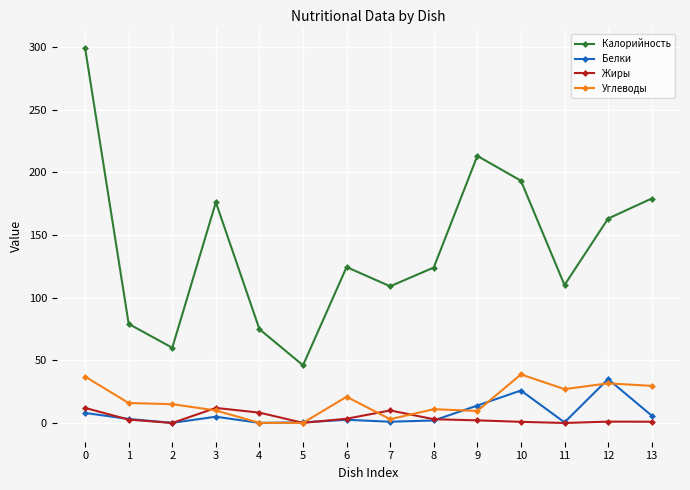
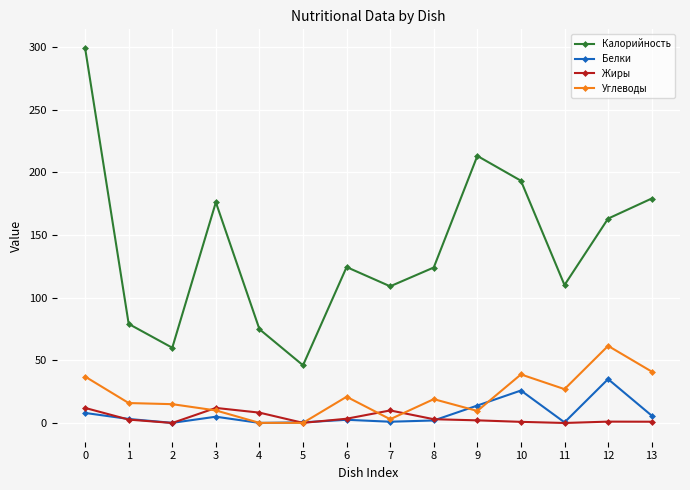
  {
    "Калорийность": {
      "0": 299,
      "1": 79,
      "2": 60,
      "3": 176,
      "4": 75,
      "5": 46,
      "6": 124,
      "7": 109,
      "8": 124,
      "9": 213,
      "10": 193,
      "11": 110,
      "12": 163,
      "13": 179
    },
    "Белки": {
      "0": 8,
      "3": 5,
      "9": 14,
      "10": 26,
      "12": 35,
      "13": 6
    },
    "Жиры": {
      "0": 12,
      "4": 8,
      "7": 10,
      "9": 2,
      "10": 1,
      "12": 1,
      "13": 1
    },
    "Углеводы": {
      "0": 37,
      "1": 16,
      "2": 15,
      "6": 21,
-     "8": 11,
+     "8": 19,
      "9": 10,
      "10": 39,
      "11": 27,
-     "12": 32,
-     "13": 30
+     "12": 62,
+     "13": 41
    }
  }
